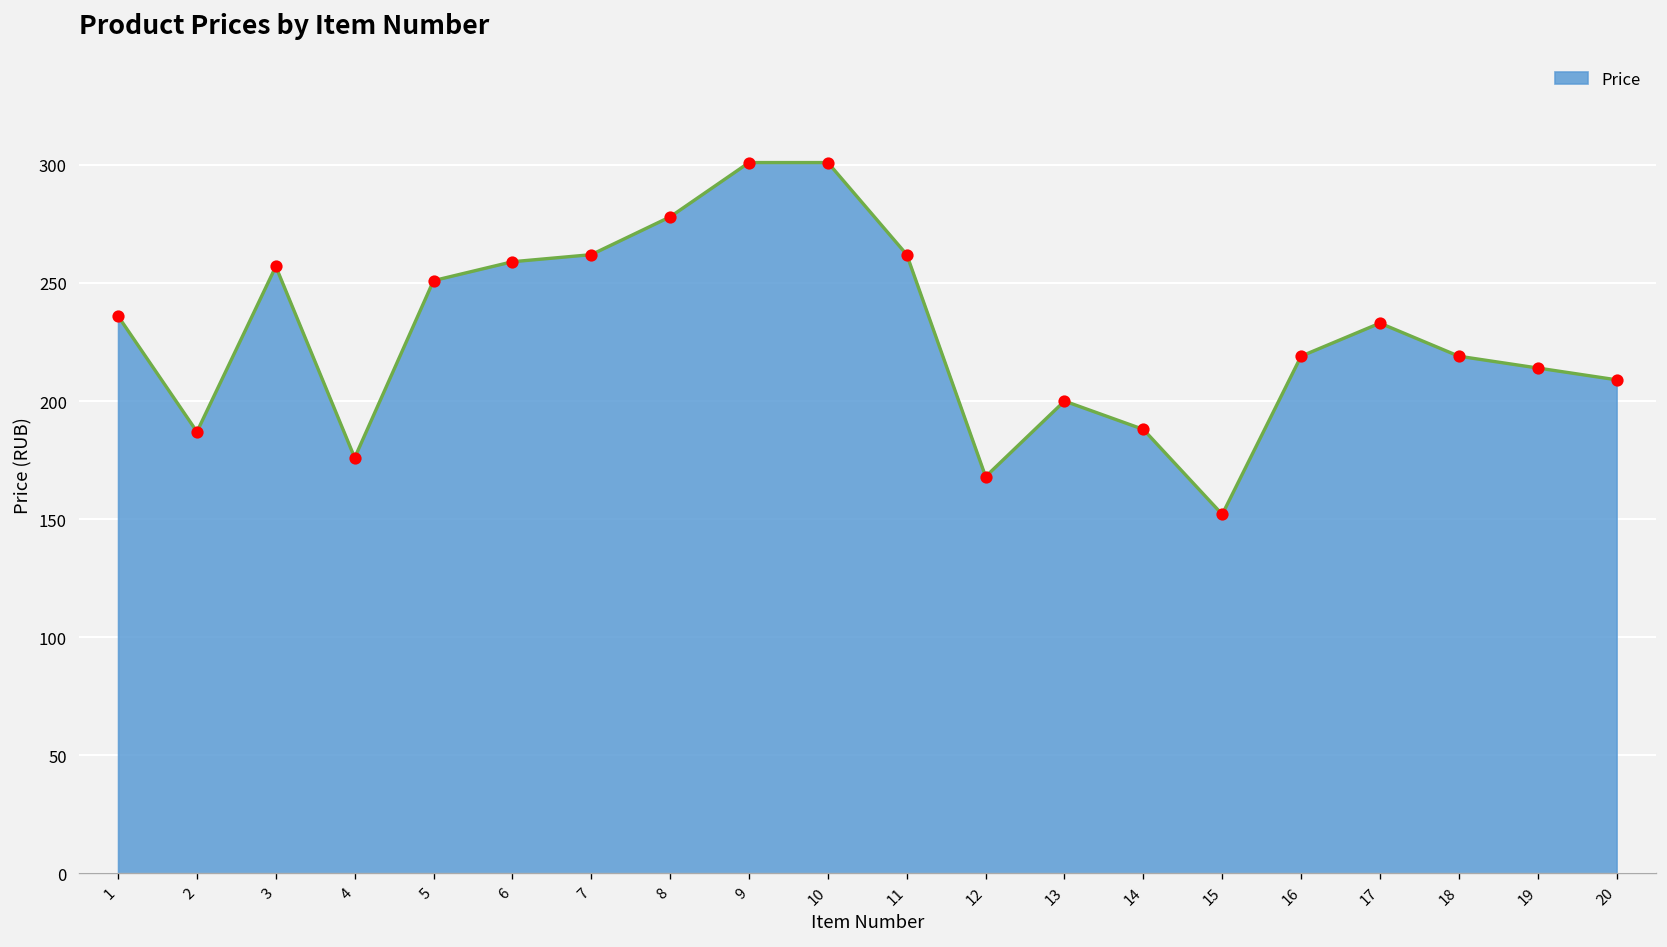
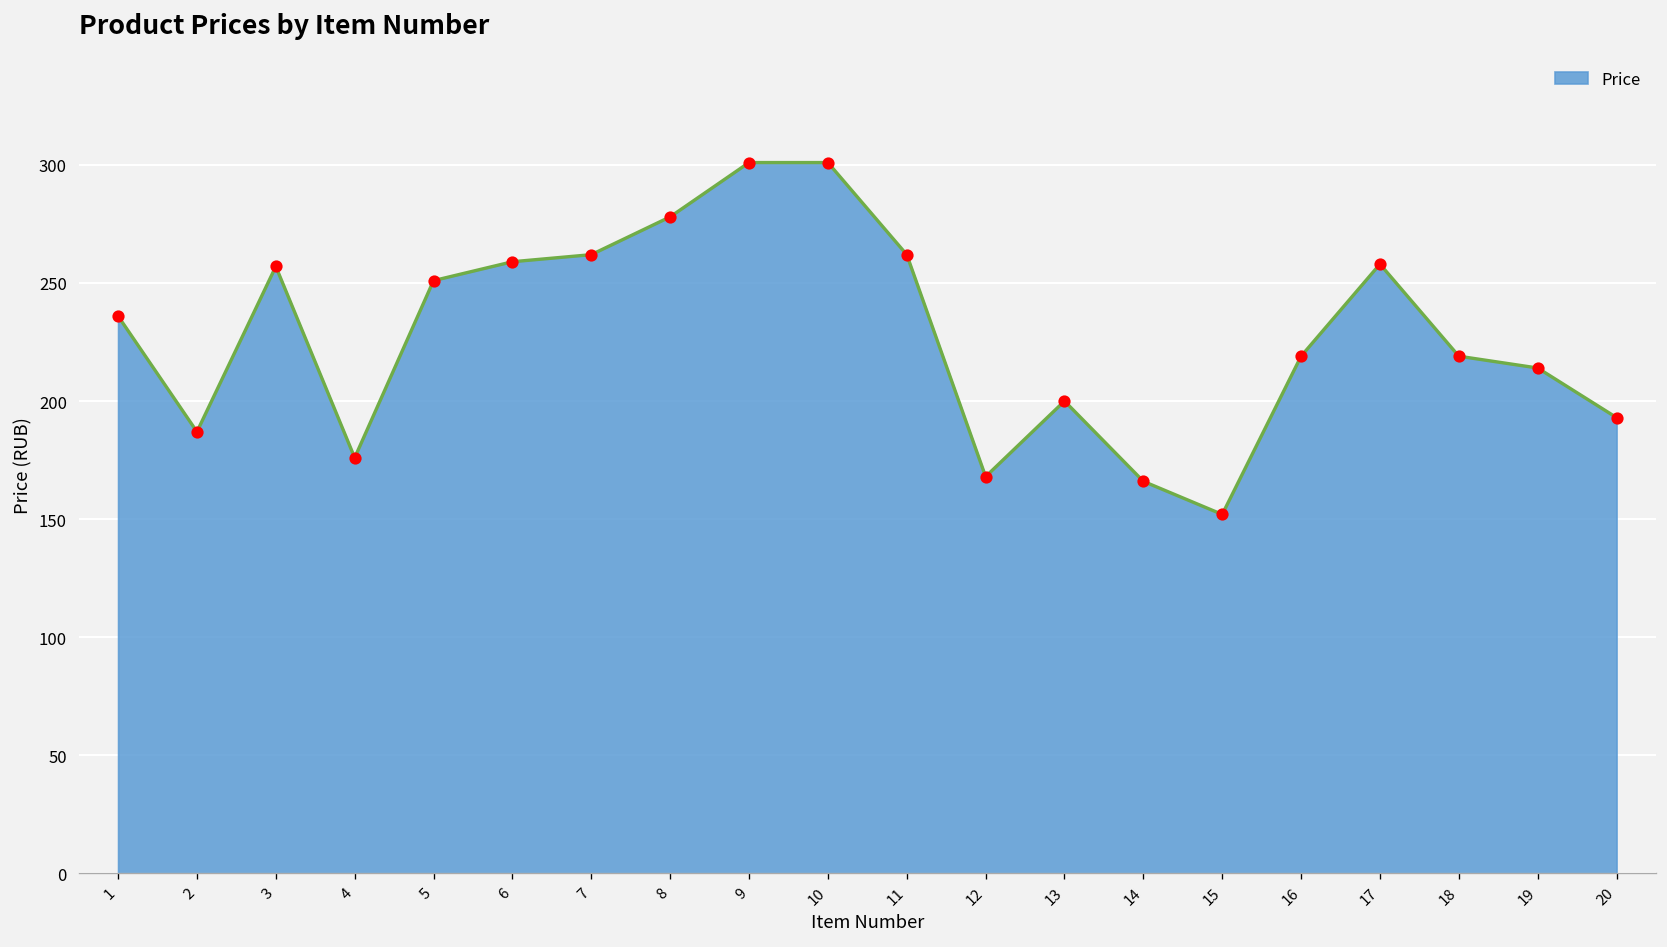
  {
    "1": 236,
    "2": 187,
    "3": 257,
    "4": 176,
    "5": 251,
    "6": 259,
    "7": 262,
    "8": 278,
    "9": 301,
    "10": 301,
    "11": 262,
    "12": 168,
    "13": 200,
-   "14": 188,
+   "14": 166,
    "15": 152,
    "16": 219,
-   "17": 233,
+   "17": 258,
    "18": 219,
    "19": 214,
-   "20": 209
+   "20": 193
  }
